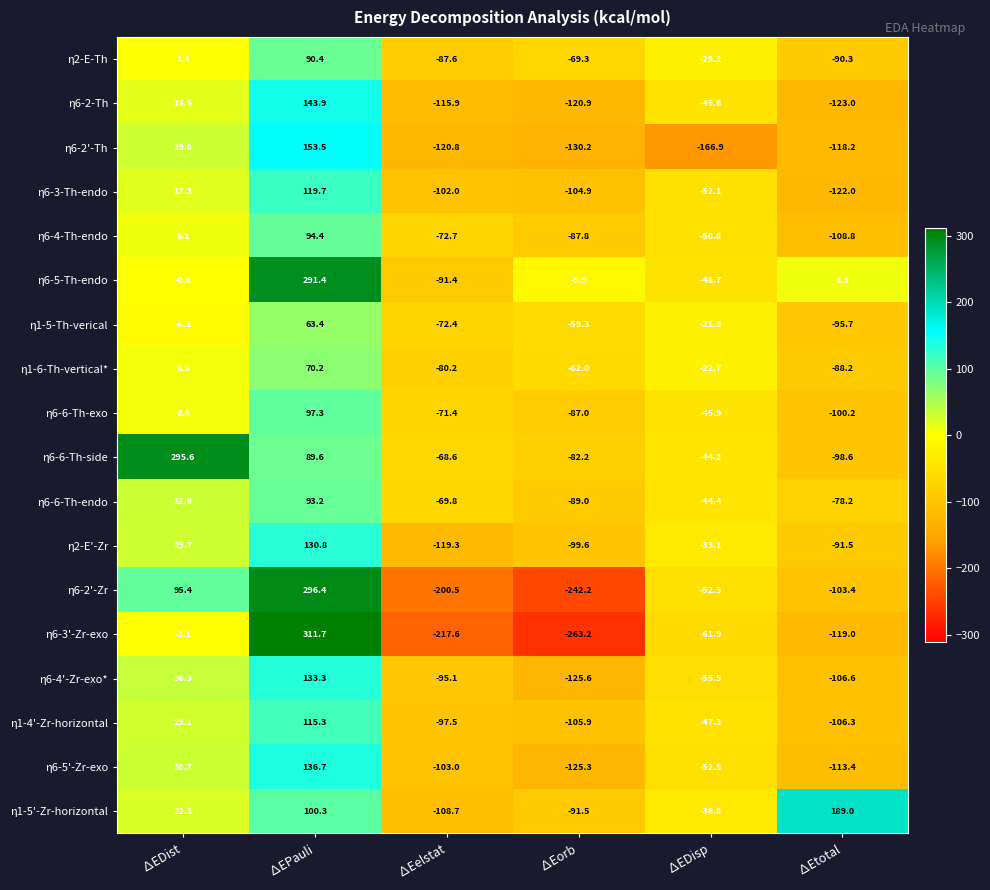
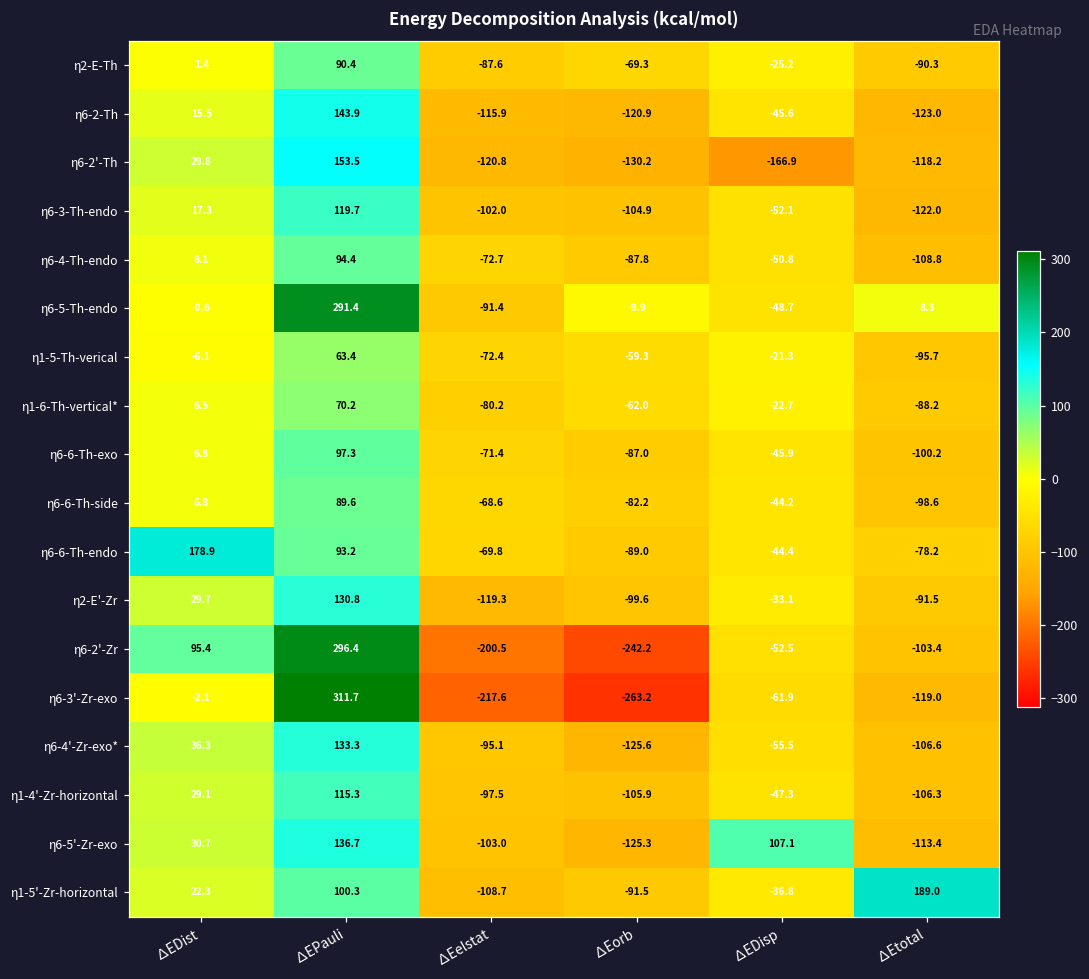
  {
    "η2-E-Th": {
      "∆EDist": 1.4,
      "∆EPauli": 90.4,
      "∆Eelstat": -87.6,
      "∆Eorb": -69.3,
      "∆EDisp": -25.2,
      "∆Etotal": -90.3
    },
    "η6-2-Th": {
      "∆EDist": 15.5,
      "∆EPauli": 143.9,
      "∆Eelstat": -115.9,
      "∆Eorb": -120.9,
      "∆EDisp": -45.6,
      "∆Etotal": -123.0
    },
    "η6-2'-Th": {
      "∆EDist": 29.8,
      "∆EPauli": 153.5,
      "∆Eelstat": -120.8,
      "∆Eorb": -130.2,
      "∆EDisp": -166.9,
      "∆Etotal": -118.2
    },
    "η6-3-Th-endo": {
      "∆EDist": 17.3,
      "∆EPauli": 119.7,
      "∆Eelstat": -102.0,
      "∆Eorb": -104.9,
      "∆EDisp": -52.1,
      "∆Etotal": -122.0
    },
    "η6-4-Th-endo": {
      "∆EDist": 8.1,
      "∆EPauli": 94.4,
      "∆Eelstat": -72.7,
      "∆Eorb": -87.8,
      "∆EDisp": -50.8,
      "∆Etotal": -108.8
    },
    "η6-5-Th-endo": {
      "∆EDist": -0.6,
      "∆EPauli": 291.4,
      "∆Eelstat": -91.4,
      "∆Eorb": -9.9,
      "∆EDisp": -48.7,
      "∆Etotal": 8.3
    },
    "η1-5-Th-verical": {
      "∆EDist": -6.1,
      "∆EPauli": 63.4,
      "∆Eelstat": -72.4,
      "∆Eorb": -59.3,
      "∆EDisp": -21.3,
      "∆Etotal": -95.7
    },
    "η1-6-Th-vertical*": {
      "∆EDist": 6.5,
      "∆EPauli": 70.2,
      "∆Eelstat": -80.2,
      "∆Eorb": -62.0,
      "∆EDisp": -22.7,
      "∆Etotal": -88.2
    },
    "η6-6-Th-exo": {
      "∆EDist": 6.8,
      "∆EPauli": 97.3,
      "∆Eelstat": -71.4,
      "∆Eorb": -87.0,
      "∆EDisp": -45.9,
      "∆Etotal": -100.2
    },
    "η6-6-Th-side": {
-     "∆EDist": 295.6,
+     "∆EDist": 6.8,
      "∆EPauli": 89.6,
      "∆Eelstat": -68.6,
      "∆Eorb": -82.2,
      "∆EDisp": -44.2,
      "∆Etotal": -98.6
    },
    "η6-6-Th-endo": {
-     "∆EDist": 31.8,
+     "∆EDist": 178.9,
      "∆EPauli": 93.2,
      "∆Eelstat": -69.8,
      "∆Eorb": -89.0,
      "∆EDisp": -44.4,
      "∆Etotal": -78.2
    },
    "η2-E'-Zr": {
      "∆EDist": 29.7,
      "∆EPauli": 130.8,
      "∆Eelstat": -119.3,
      "∆Eorb": -99.6,
      "∆EDisp": -33.1,
      "∆Etotal": -91.5
    },
    "η6-2'-Zr": {
      "∆EDist": 95.4,
      "∆EPauli": 296.4,
      "∆Eelstat": -200.5,
      "∆Eorb": -242.2,
      "∆EDisp": -52.5,
      "∆Etotal": -103.4
    },
    "η6-3'-Zr-exo": {
      "∆EDist": -2.1,
      "∆EPauli": 311.7,
      "∆Eelstat": -217.6,
      "∆Eorb": -263.2,
      "∆EDisp": -61.9,
      "∆Etotal": -119.0
    },
    "η6-4'-Zr-exo*": {
      "∆EDist": 36.3,
      "∆EPauli": 133.3,
      "∆Eelstat": -95.1,
      "∆Eorb": -125.6,
      "∆EDisp": -55.5,
      "∆Etotal": -106.6
    },
    "η1-4'-Zr-horizontal": {
      "∆EDist": 29.1,
      "∆EPauli": 115.3,
      "∆Eelstat": -97.5,
      "∆Eorb": -105.9,
      "∆EDisp": -47.3,
      "∆Etotal": -106.3
    },
    "η6-5'-Zr-exo": {
      "∆EDist": 30.7,
      "∆EPauli": 136.7,
      "∆Eelstat": -103.0,
      "∆Eorb": -125.3,
-     "∆EDisp": -52.5,
+     "∆EDisp": 107.1,
      "∆Etotal": -113.4
    },
    "η1-5'-Zr-horizontal": {
      "∆EDist": 22.3,
      "∆EPauli": 100.3,
      "∆Eelstat": -108.7,
      "∆Eorb": -91.5,
      "∆EDisp": -36.8,
      "∆Etotal": 189.0
    }
  }
